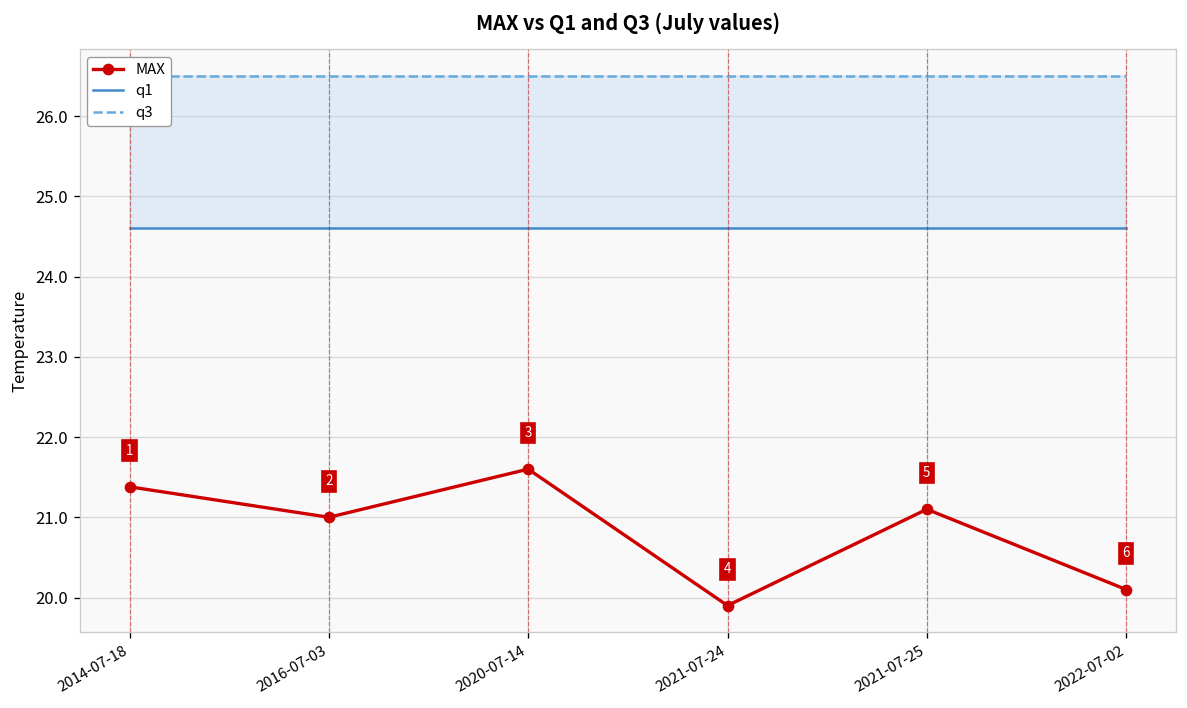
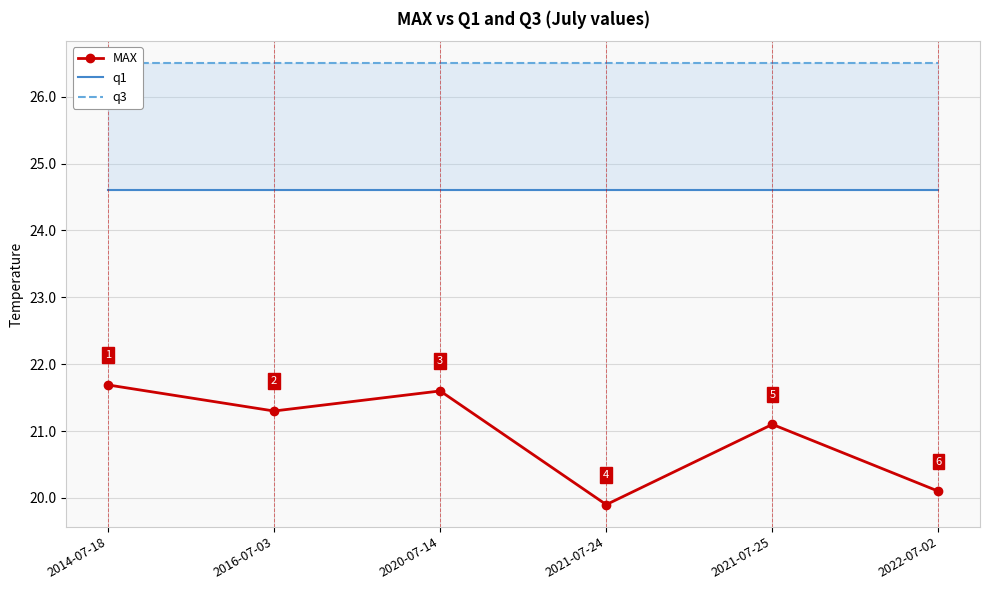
  {
    "MAX": {
-     "2014-07-18": 21.4,
-     "2016-07-03": 21.0
+     "2014-07-18": 21.7,
+     "2016-07-03": 21.3
    }
  }
